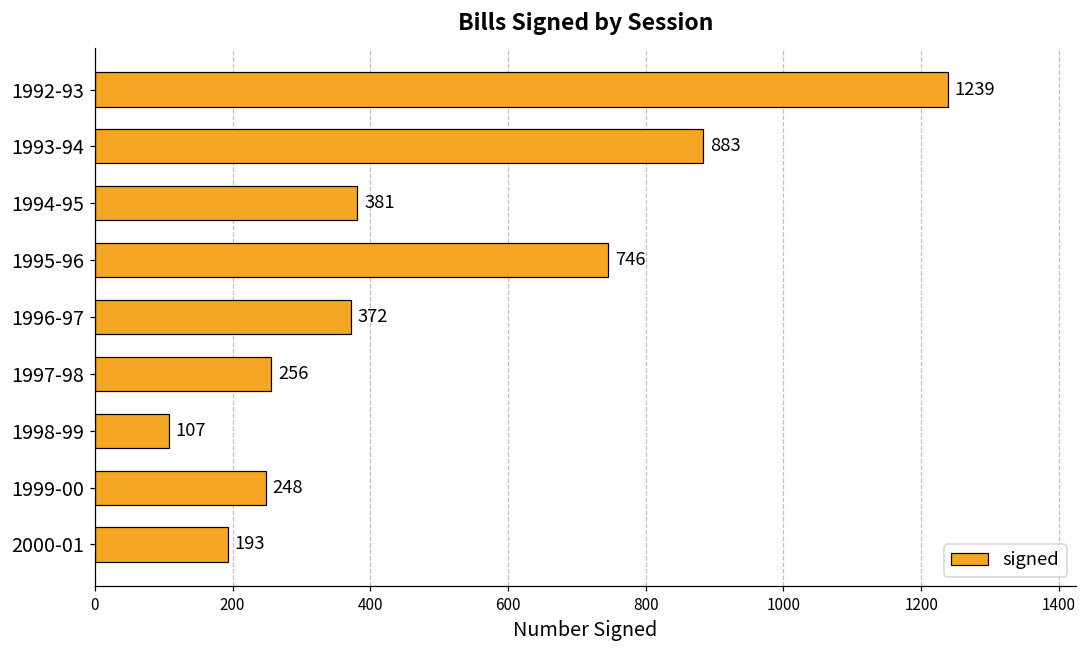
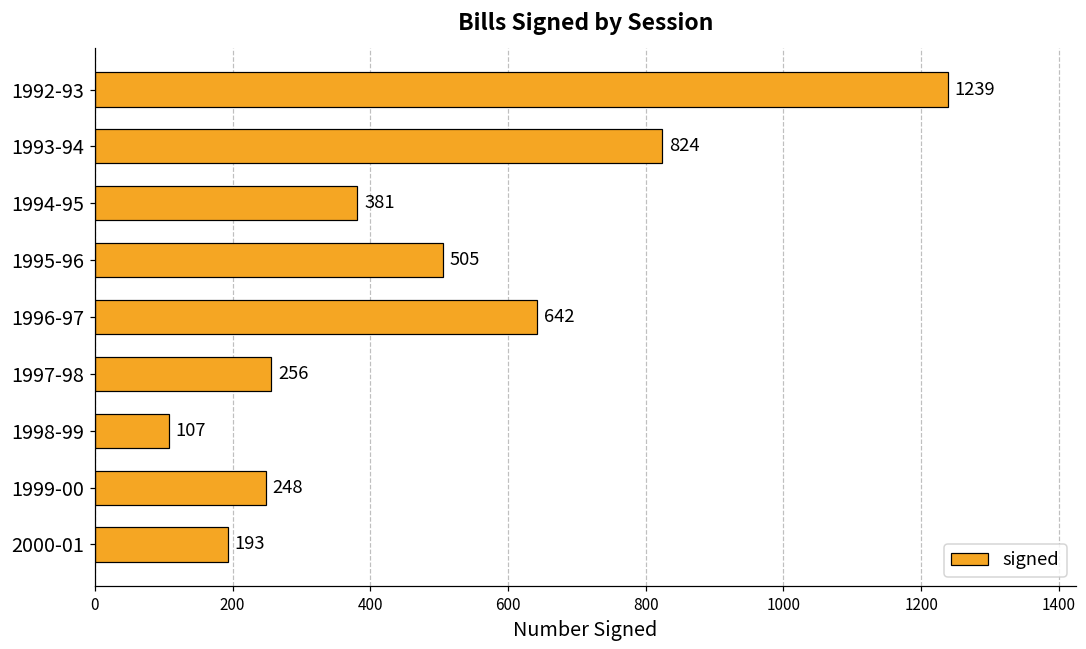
  {
    "1992-93": 1239,
-   "1993-94": 883,
+   "1993-94": 824,
    "1994-95": 381,
-   "1995-96": 746,
-   "1996-97": 372,
+   "1995-96": 505,
+   "1996-97": 642,
    "1997-98": 256,
    "1998-99": 107,
    "1999-00": 248,
    "2000-01": 193
  }
